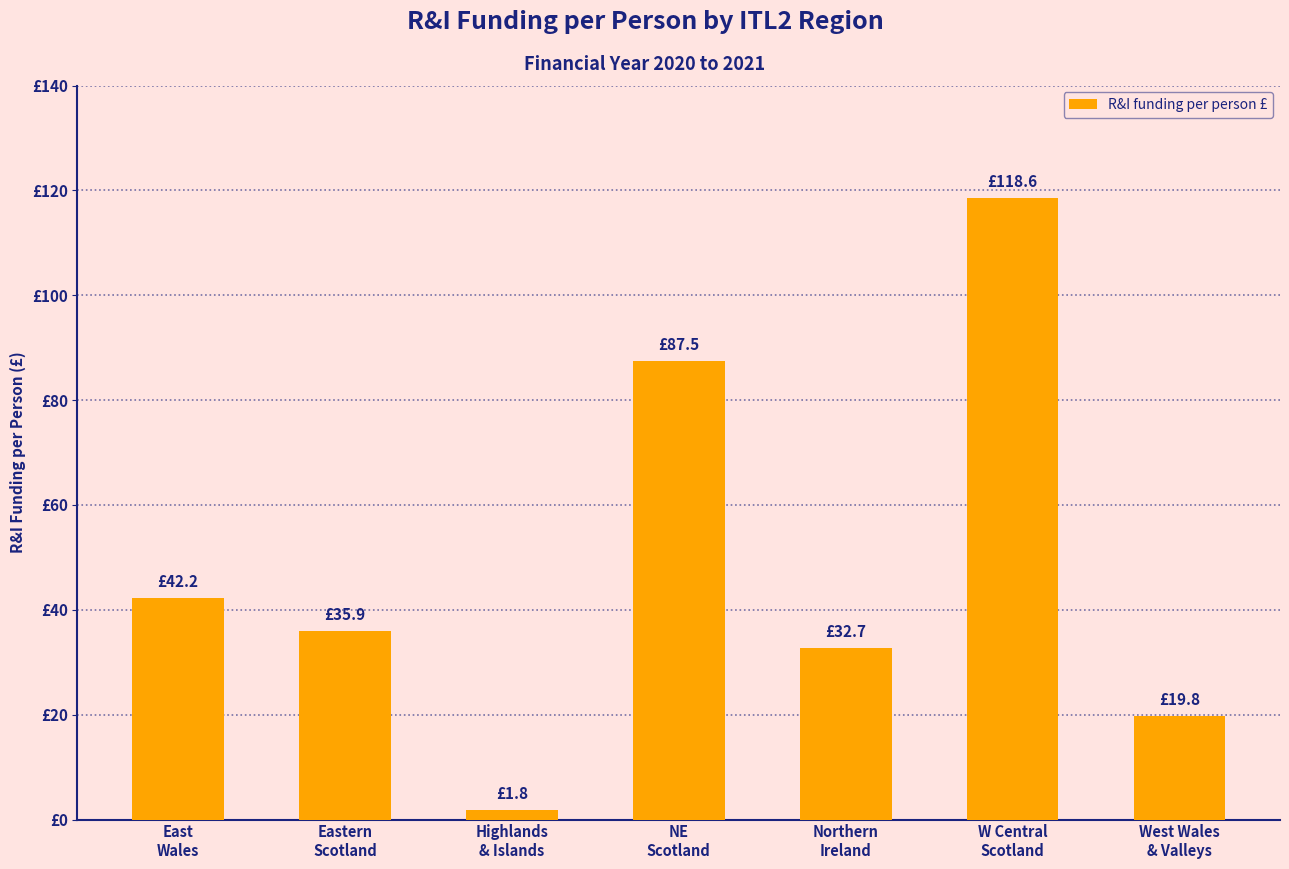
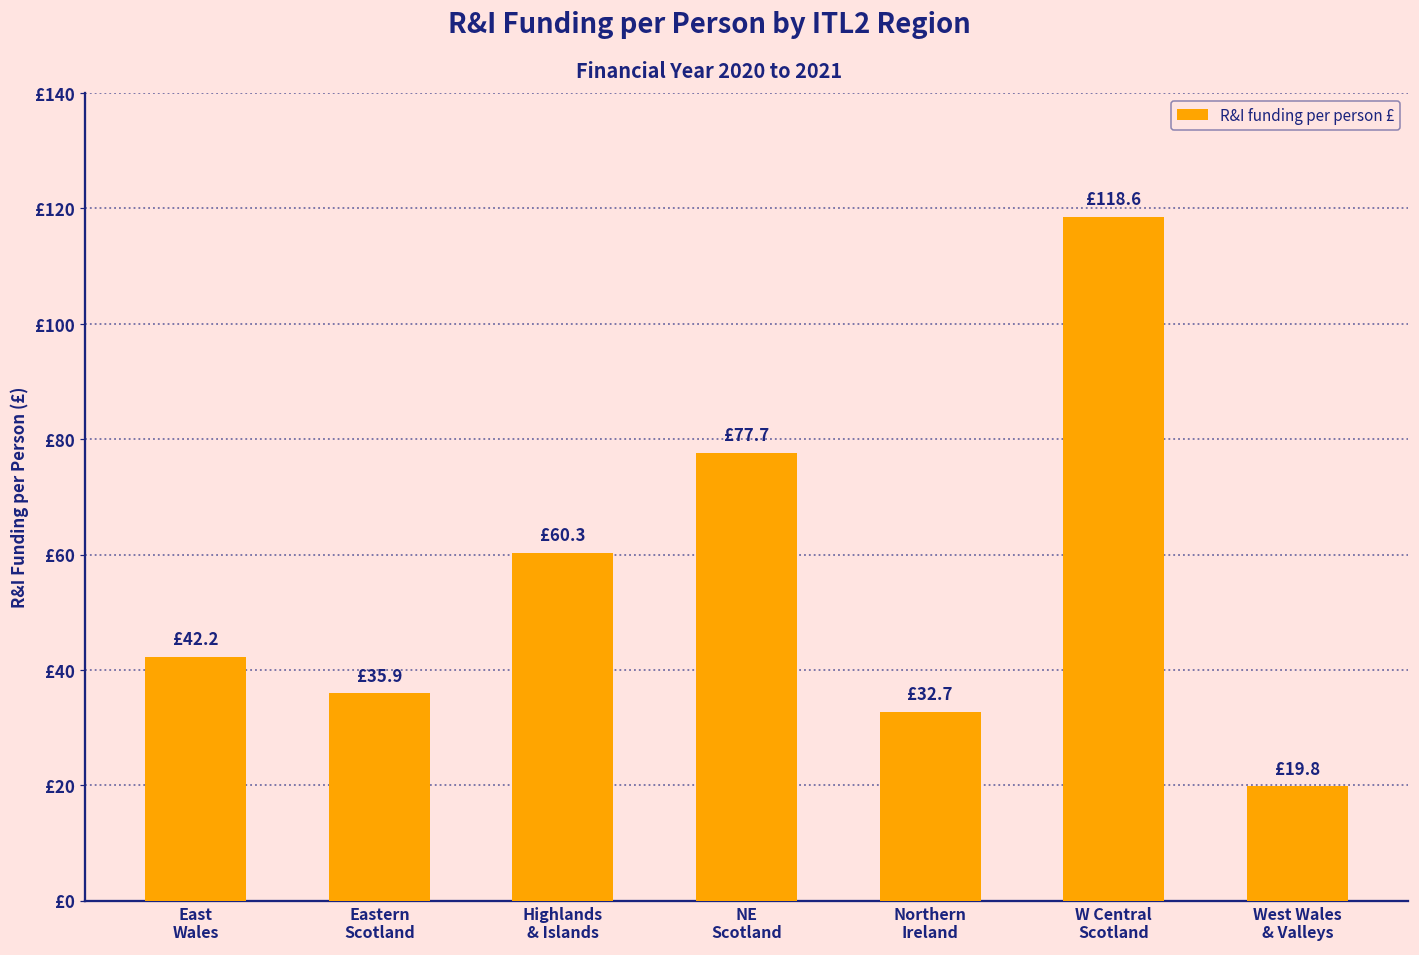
  {
    "East Wales": "£42.2",
    "Eastern Scotland": "£35.9",
-   "Highlands & Islands": "£1.8",
-   "NE Scotland": "£87.5",
+   "Highlands & Islands": "£60.3",
+   "NE Scotland": "£77.7",
    "Northern Ireland": "£32.7",
    "W Central Scotland": "£118.6",
    "West Wales & Valleys": "£19.8"
  }
